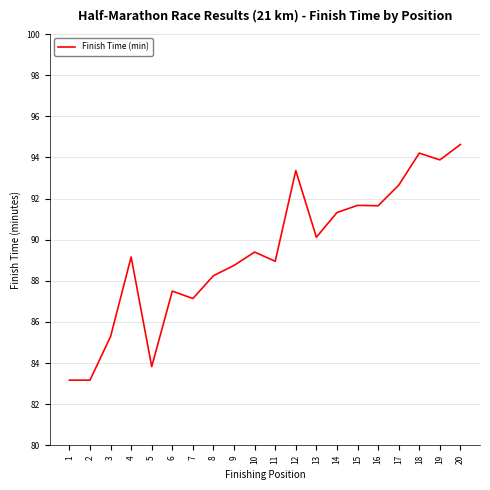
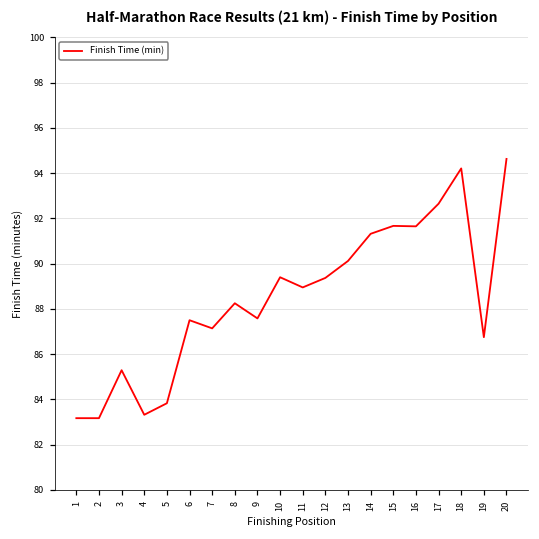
  {
    "1": 83.2,
    "2": 83.2,
    "3": 85.3,
-   "4": 89.2,
+   "4": 83.3,
    "5": 83.8,
    "6": 87.5,
    "7": 87.1,
    "8": 88.3,
-   "9": 88.8,
+   "9": 87.6,
    "10": 89.4,
    "11": 89.0,
-   "12": 93.4,
+   "12": 89.4,
    "13": 90.1,
    "14": 91.3,
    "15": 91.7,
    "16": 91.7,
    "17": 92.7,
    "18": 94.2,
-   "19": 93.9,
+   "19": 86.8,
    "20": 94.6
  }
